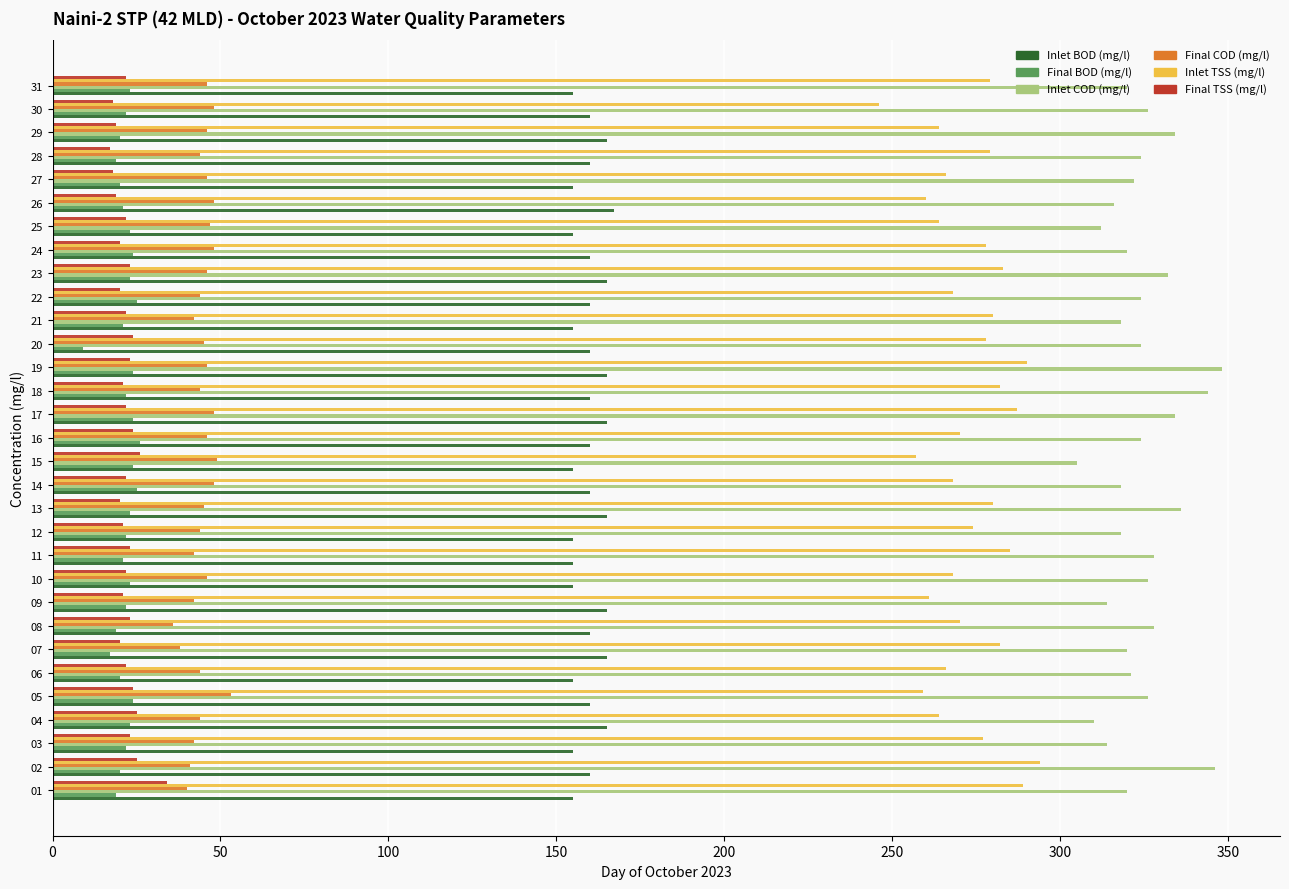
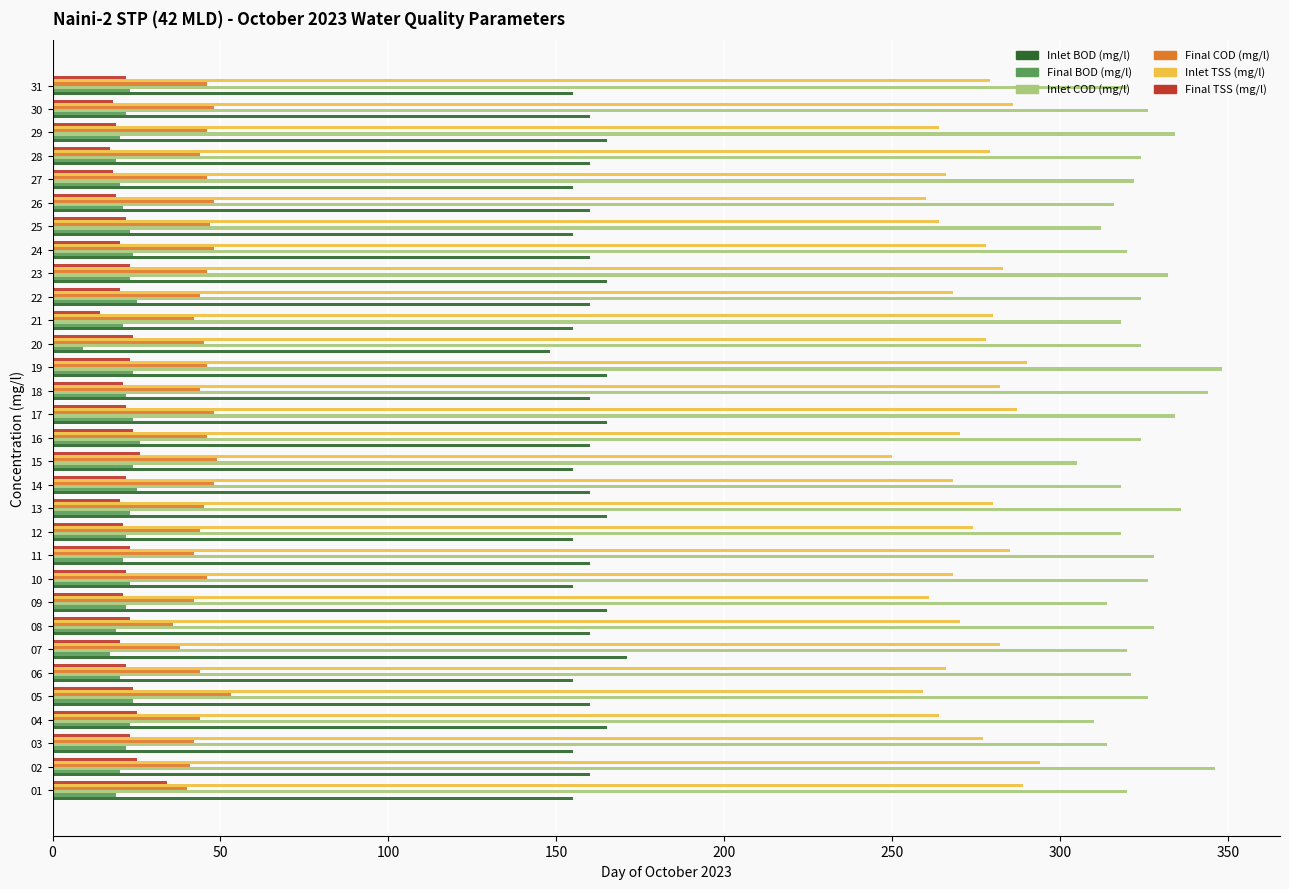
  {
    "Inlet BOD (mg/l)": {
      "31": 155,
      "30": 160,
      "29": 165,
      "28": 160,
      "27": 155,
-     "26": 167,
+     "26": 160,
      "25": 155,
      "24": 160,
      "23": 165,
      "22": 160,
      "21": 155,
-     "20": 160,
+     "20": 148,
      "19": 165,
      "18": 160,
      "17": 165,
      "16": 160,
      "15": 155,
      "14": 160,
      "13": 165,
      "12": 155,
-     "11": 155,
+     "11": 160,
      "10": 155,
      "09": 165,
      "08": 160,
-     "07": 165,
+     "07": 171,
      "06": 155,
      "05": 160,
      "04": 165,
      "03": 155,
      "02": 160,
      "01": 155
    },
    "Final BOD (mg/l)": {
      "31": 23,
      "30": 22,
      "29": 20,
      "28": 19,
      "27": 20,
      "26": 21,
      "25": 23,
      "24": 24,
      "23": 23,
      "22": 25,
      "21": 21,
      "20": 9,
      "19": 24,
      "18": 22,
      "17": 24,
      "16": 26,
      "15": 24,
      "14": 25,
      "13": 23,
      "12": 22,
      "11": 21,
      "10": 23,
      "09": 22,
      "08": 19,
      "07": 17,
      "06": 20,
      "05": 24,
      "04": 23,
      "03": 22,
      "02": 20,
      "01": 19
    },
    "Inlet COD (mg/l)": {
      "31": 320,
      "30": 326,
      "29": 334,
      "28": 324,
      "27": 322,
      "26": 316,
      "25": 312,
      "24": 320,
      "23": 332,
      "22": 324,
      "21": 318,
      "20": 324,
      "19": 348,
      "18": 344,
      "17": 334,
      "16": 324,
      "15": 305,
      "14": 318,
      "13": 336,
      "12": 318,
      "11": 328,
      "10": 326,
      "09": 314,
      "08": 328,
      "07": 320,
      "06": 321,
      "05": 326,
      "04": 310,
      "03": 314,
      "02": 346,
      "01": 320
    },
    "Final COD (mg/l)": {
      "31": 46,
      "30": 48,
      "29": 46,
      "28": 44,
      "27": 46,
      "26": 48,
      "25": 47,
      "24": 48,
      "23": 46,
      "22": 44,
      "21": 42,
      "20": 45,
      "19": 46,
      "18": 44,
      "17": 48,
      "16": 46,
      "15": 49,
      "14": 48,
      "13": 45,
      "12": 44,
      "11": 42,
      "10": 46,
      "09": 42,
      "08": 36,
      "07": 38,
      "06": 44,
      "05": 53,
      "04": 44,
      "03": 42,
      "02": 41,
      "01": 40
    },
    "Inlet TSS (mg/l)": {
      "31": 279,
-     "30": 246,
+     "30": 286,
      "29": 264,
      "28": 279,
      "27": 266,
      "26": 260,
      "25": 264,
      "24": 278,
      "23": 283,
      "22": 268,
      "21": 280,
      "20": 278,
      "19": 290,
      "18": 282,
      "17": 287,
      "16": 270,
-     "15": 257,
+     "15": 250,
      "14": 268,
      "13": 280,
      "12": 274,
      "11": 285,
      "10": 268,
      "09": 261,
      "08": 270,
      "07": 282,
      "06": 266,
      "05": 259,
      "04": 264,
      "03": 277,
      "02": 294,
      "01": 289
    },
    "Final TSS (mg/l)": {
      "31": 22,
      "30": 18,
      "29": 19,
      "28": 17,
      "27": 18,
      "26": 19,
      "25": 22,
      "24": 20,
      "23": 23,
      "22": 20,
-     "21": 22,
+     "21": 14,
      "20": 24,
      "19": 23,
      "18": 21,
      "17": 22,
      "16": 24,
      "15": 26,
      "14": 22,
      "13": 20,
      "12": 21,
      "11": 23,
      "10": 22,
      "09": 21,
      "08": 23,
      "07": 20,
      "06": 22,
      "05": 24,
      "04": 25,
      "03": 23,
      "02": 25,
      "01": 34
    }
  }
